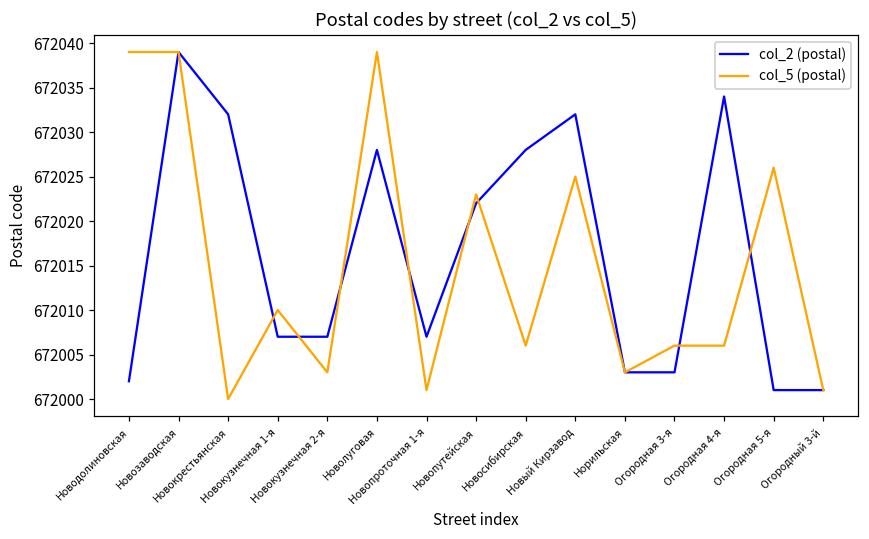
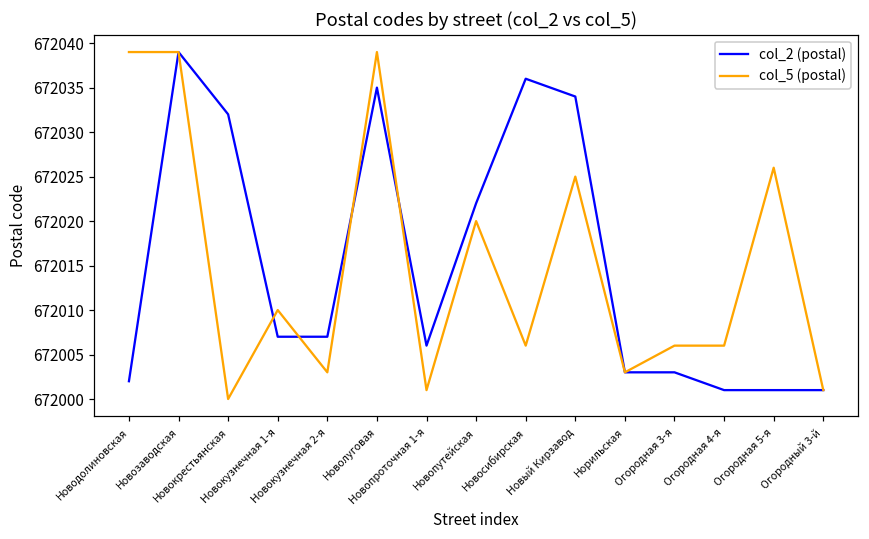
  {
    "col_2 (postal)": {
      "Новодолиновская": 672002,
      "Новокрестьянская": 672032,
      "Новокузнечная 1-я": 672007,
      "Новокузнечная 2-я": 672007,
-     "Новолуговая": 672028,
-     "Новопроточная 1-я": 672007,
+     "Новолуговая": 672035,
+     "Новопроточная 1-я": 672006,
      "Новопутейская": 672022,
-     "Новосибирская": 672028,
-     "Новый Кирзавод": 672032,
+     "Новосибирская": 672036,
+     "Новый Кирзавод": 672034,
      "Огородная 3-я": 672003,
-     "Огородная 4-я": 672034,
+     "Огородная 4-я": 672001,
      "Огородная 5-я": 672001
    },
    "col_5 (postal)": {
      "Новодолиновская": 672039,
      "Новокрестьянская": 672000,
      "Новокузнечная 1-я": 672010,
      "Новокузнечная 2-я": 672003,
      "Новолуговая": 672039,
      "Новопроточная 1-я": 672001,
-     "Новопутейская": 672023,
+     "Новопутейская": 672020,
      "Новосибирская": 672006,
      "Новый Кирзавод": 672025,
      "Огородная 3-я": 672006,
      "Огородная 4-я": 672006,
      "Огородная 5-я": 672026
    }
  }
